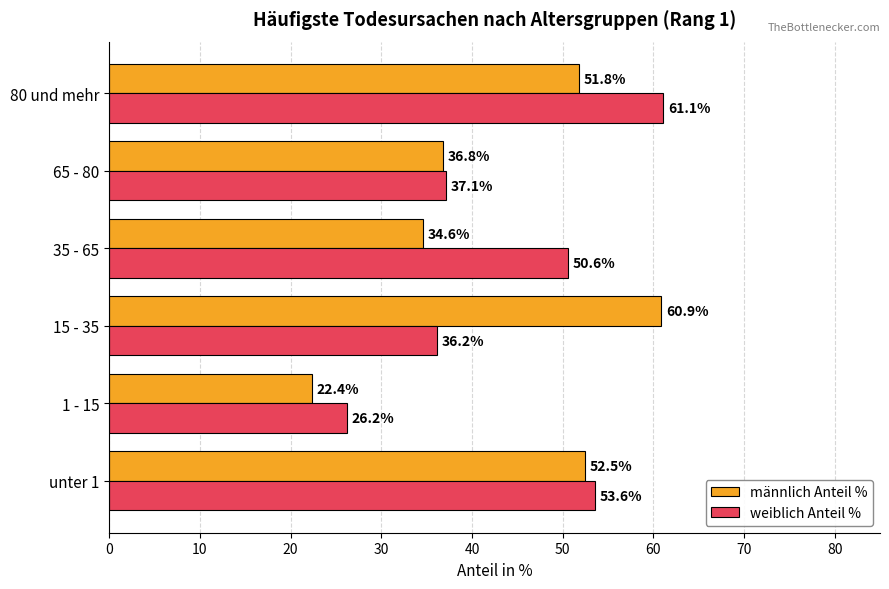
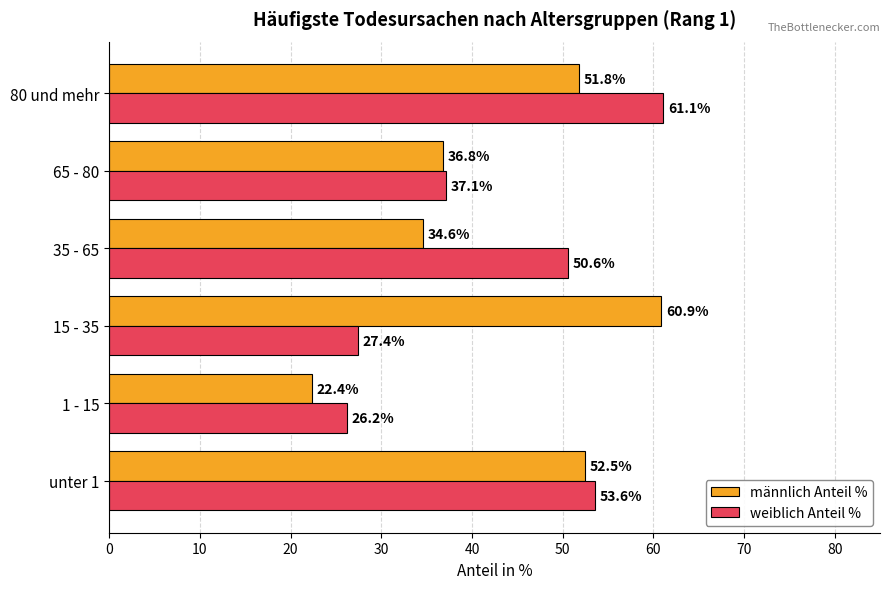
  {
    "männlich Anteil %": {
      "80 und mehr": "51.8%",
      "65 - 80": "36.8%",
      "35 - 65": "34.6%",
      "15 - 35": "60.9%",
      "1 - 15": "22.4%",
      "unter 1": "52.5%"
    },
    "weiblich Anteil %": {
      "80 und mehr": "61.1%",
      "65 - 80": "37.1%",
      "35 - 65": "50.6%",
-     "15 - 35": "36.2%",
+     "15 - 35": "27.4%",
      "1 - 15": "26.2%",
      "unter 1": "53.6%"
    }
  }
